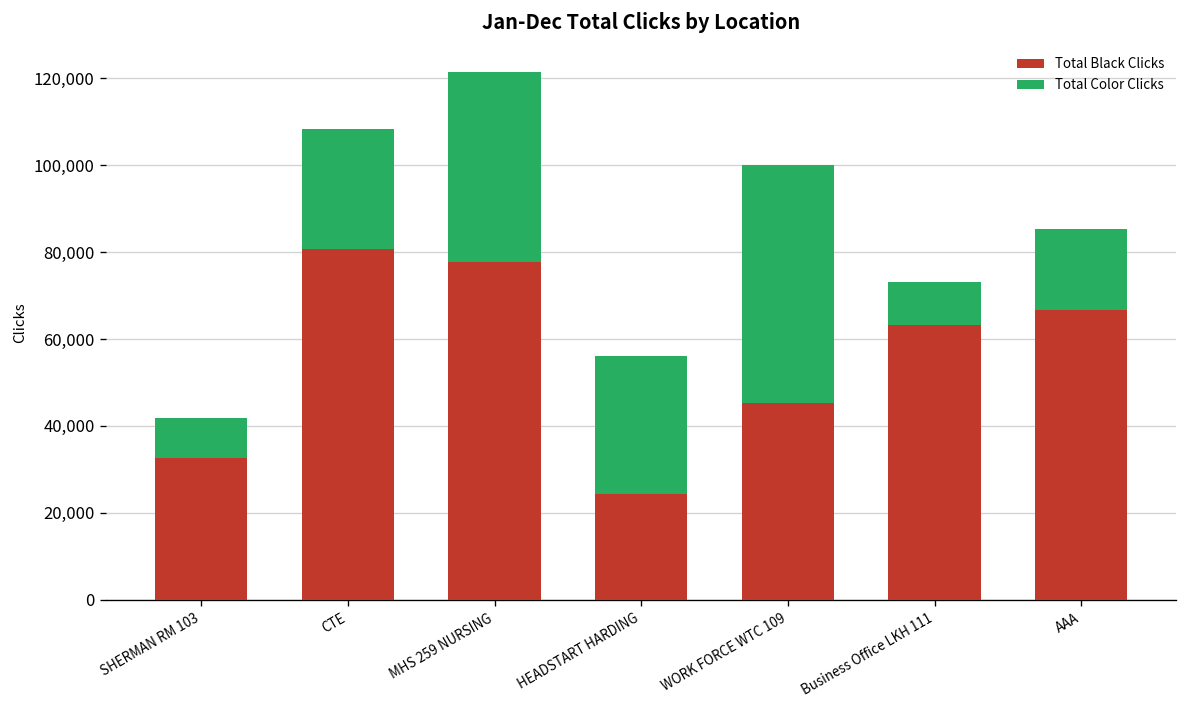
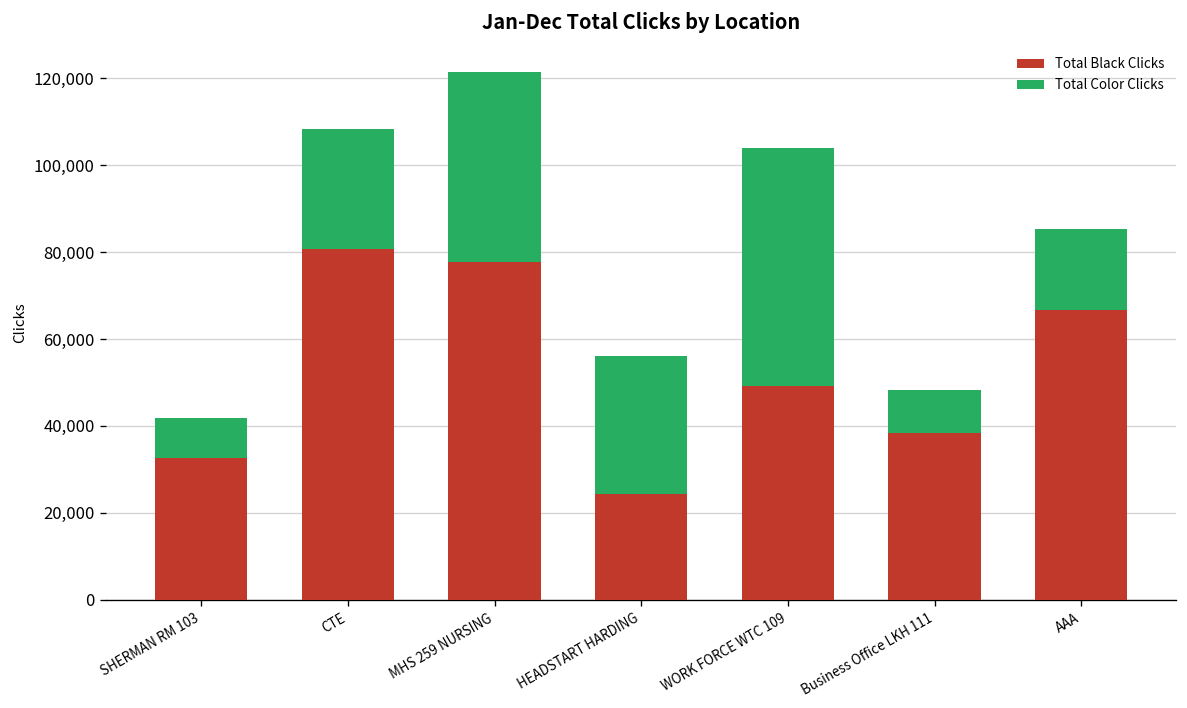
  {
    "Total Black Clicks": {
      "SHERMAN RM 103": "33,000",
      "CTE": "81,000",
      "MHS 259 NURSING": "78,000",
      "HEADSTART HARDING": "24,000",
-     "WORK FORCE WTC 109": "45,000",
-     "Business Office LKH 111": "63,000",
+     "WORK FORCE WTC 109": "49,000",
+     "Business Office LKH 111": "38,000",
      "AAA": "67,000"
    },
    "Total Color Clicks": {
      "SHERMAN RM 103": "9,000",
      "CTE": "28,000",
      "MHS 259 NURSING": "44,000",
      "HEADSTART HARDING": "32,000",
      "WORK FORCE WTC 109": "55,000",
      "Business Office LKH 111": "10,000",
      "AAA": "19,000"
    }
  }
